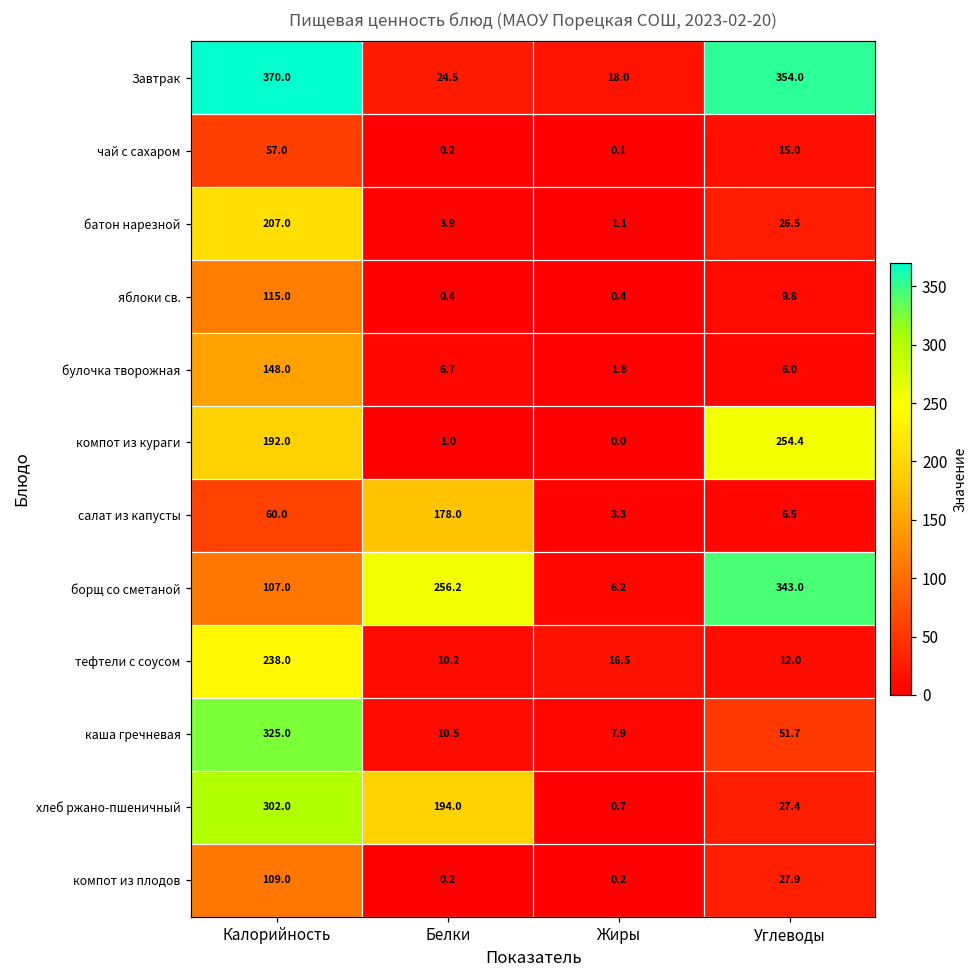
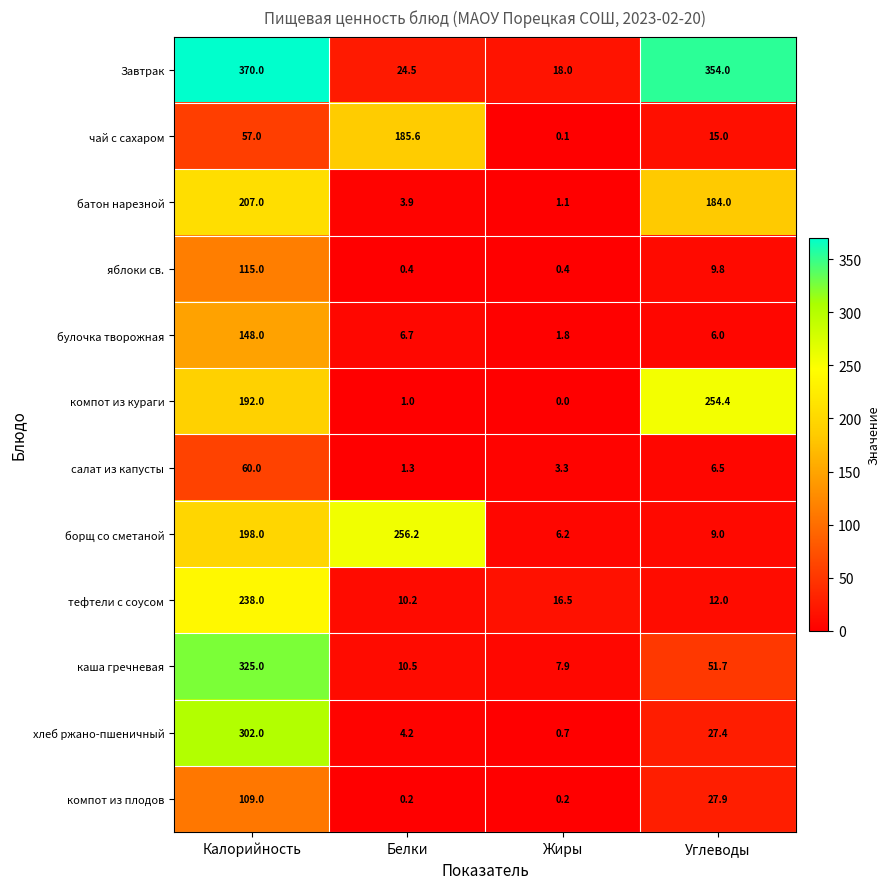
  {
    "Завтрак": {
      "Калорийность": 370.0,
      "Белки": 24.5,
      "Жиры": 18.0,
      "Углеводы": 354.0
    },
    "чай с сахаром": {
      "Калорийность": 57.0,
-     "Белки": 0.2,
+     "Белки": 185.6,
      "Жиры": 0.1,
      "Углеводы": 15.0
    },
    "батон нарезной": {
      "Калорийность": 207.0,
      "Белки": 3.9,
      "Жиры": 1.1,
-     "Углеводы": 26.5
+     "Углеводы": 184.0
    },
    "яблоки св.": {
      "Калорийность": 115.0,
      "Белки": 0.4,
      "Жиры": 0.4,
      "Углеводы": 9.8
    },
    "булочка творожная": {
      "Калорийность": 148.0,
      "Белки": 6.7,
      "Жиры": 1.8,
      "Углеводы": 6.0
    },
    "компот из кураги": {
      "Калорийность": 192.0,
      "Белки": 1.0,
      "Жиры": 0.0,
      "Углеводы": 254.4
    },
    "салат из капусты": {
      "Калорийность": 60.0,
-     "Белки": 178.0,
+     "Белки": 1.3,
      "Жиры": 3.3,
      "Углеводы": 6.5
    },
    "борщ со сметаной": {
-     "Калорийность": 107.0,
+     "Калорийность": 198.0,
      "Белки": 256.2,
      "Жиры": 6.2,
-     "Углеводы": 343.0
+     "Углеводы": 9.0
    },
    "тефтели с соусом": {
      "Калорийность": 238.0,
      "Белки": 10.2,
      "Жиры": 16.5,
      "Углеводы": 12.0
    },
    "каша гречневая": {
      "Калорийность": 325.0,
      "Белки": 10.5,
      "Жиры": 7.9,
      "Углеводы": 51.7
    },
    "хлеб ржано-пшеничный": {
      "Калорийность": 302.0,
-     "Белки": 194.0,
+     "Белки": 4.2,
      "Жиры": 0.7,
      "Углеводы": 27.4
    },
    "компот из плодов": {
      "Калорийность": 109.0,
      "Белки": 0.2,
      "Жиры": 0.2,
      "Углеводы": 27.9
    }
  }
